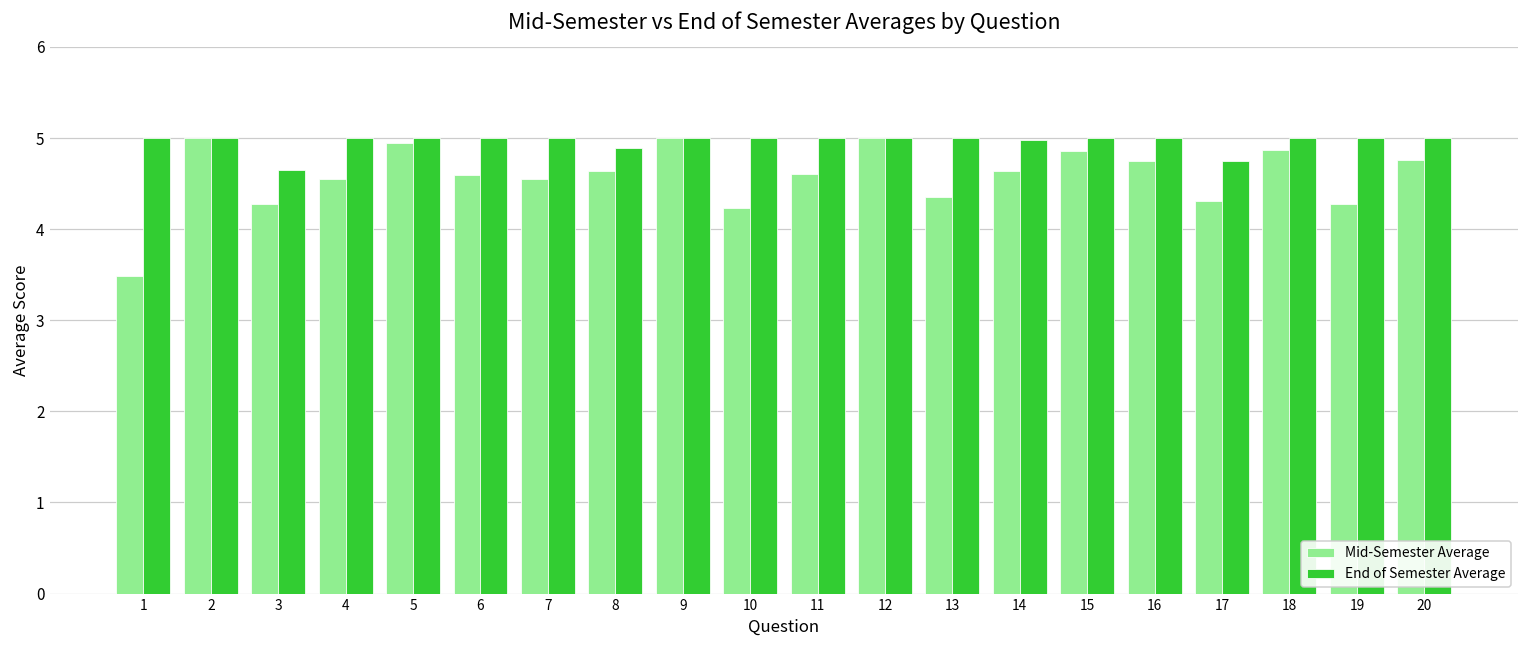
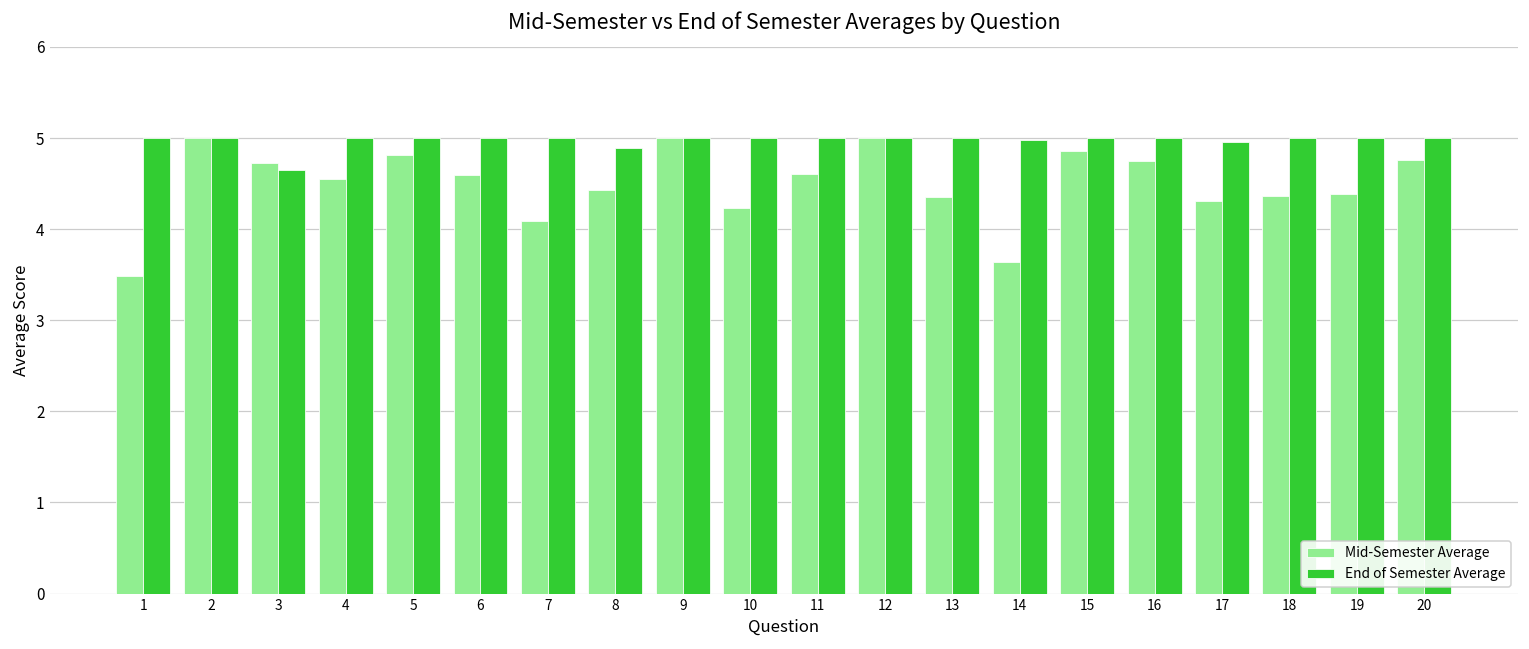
  {
    "Mid-Semester Average": {
      "1": 3.5,
      "2": 5.0,
-     "3": 4.3,
+     "3": 4.7,
      "4": 4.5,
-     "5": 4.9,
+     "5": 4.8,
      "6": 4.6,
-     "7": 4.5,
-     "8": 4.6,
+     "7": 4.1,
+     "8": 4.4,
      "9": 5.0,
      "10": 4.2,
      "11": 4.6,
      "12": 5.0,
      "13": 4.4,
-     "14": 4.6,
+     "14": 3.6,
      "15": 4.9,
      "16": 4.8,
      "17": 4.3,
-     "18": 4.9,
-     "19": 4.3,
+     "18": 4.4,
+     "19": 4.4,
      "20": 4.8
    },
    "End of Semester Average": {
      "1": 5.0,
      "2": 5.0,
      "3": 4.7,
      "4": 5.0,
      "5": 5.0,
      "6": 5.0,
      "7": 5.0,
      "8": 4.9,
      "9": 5.0,
      "10": 5.0,
      "11": 5.0,
      "12": 5.0,
      "13": 5.0,
      "14": 5.0,
      "15": 5.0,
      "16": 5.0,
-     "17": 4.8,
+     "17": 5.0,
      "18": 5.0,
      "19": 5.0,
      "20": 5.0
    }
  }
